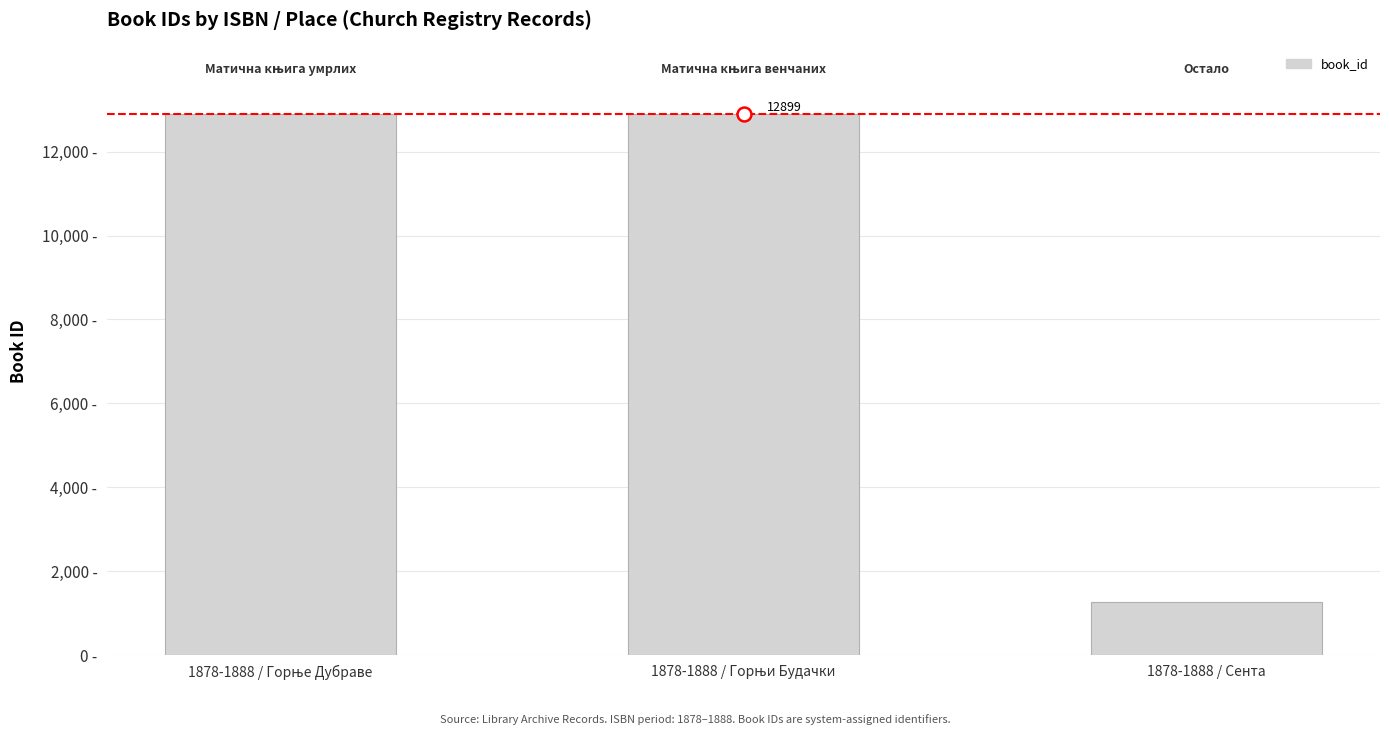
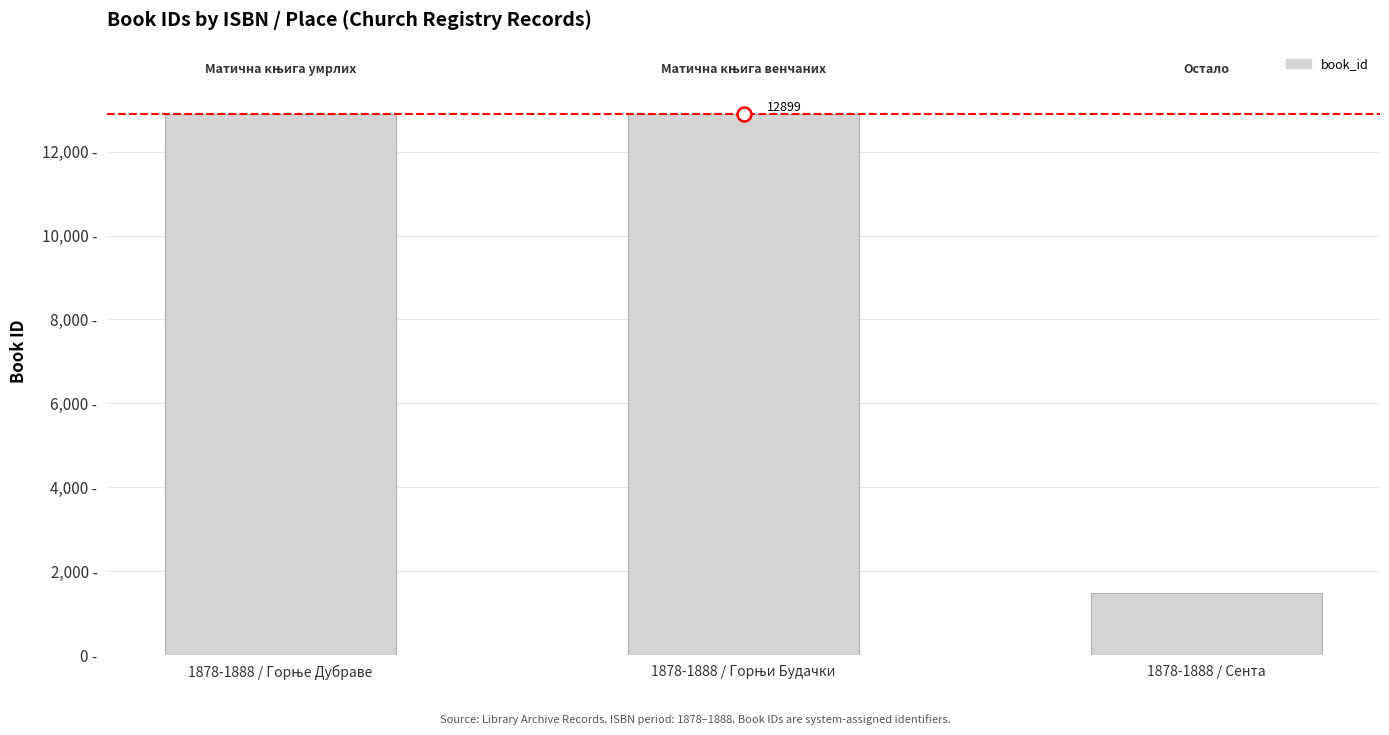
  {
    "book_id": {
      "1878-1888 / Горње Дубраве": "12,900 -",
-     "1878-1888 / Сента": "1,300 -"
+     "1878-1888 / Сента": "1,500 -"
    }
  }
